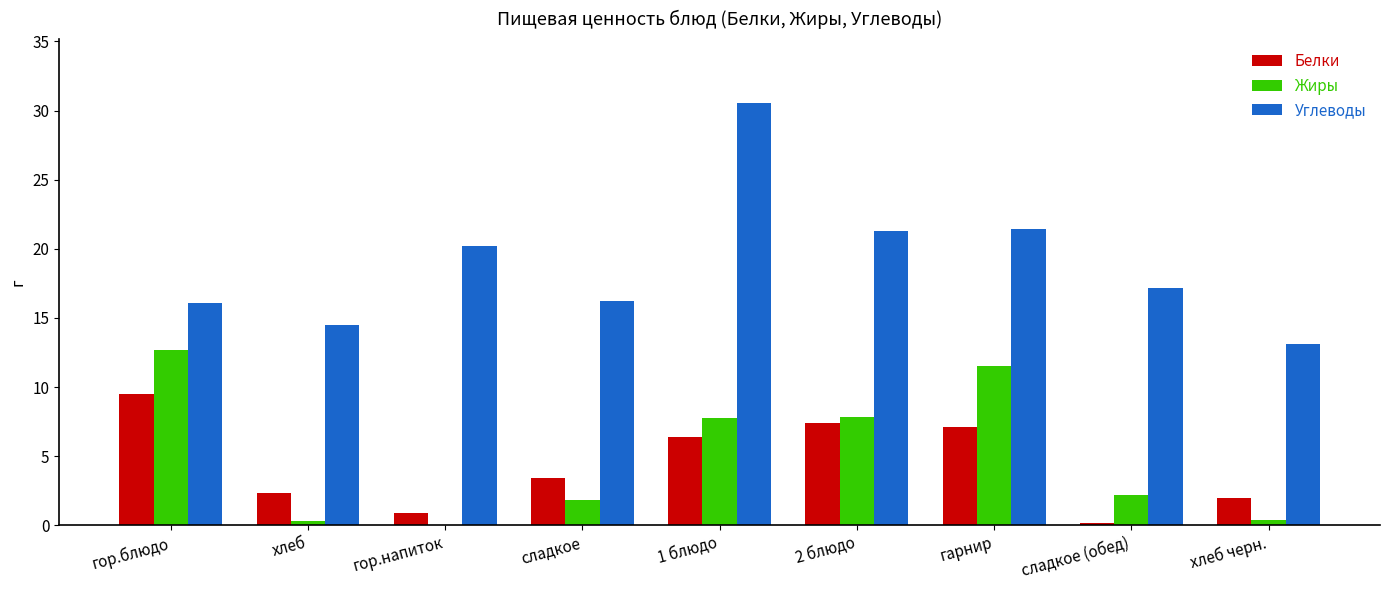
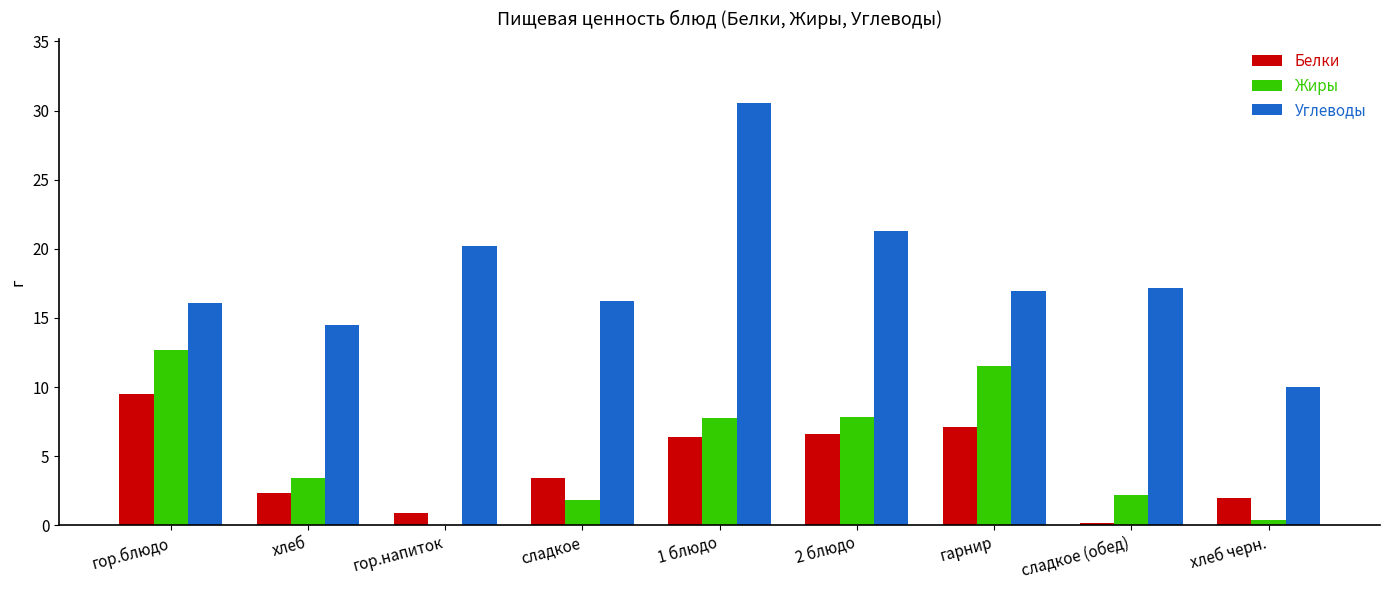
  {
    "Белки": {
      "гор.блюдо": 9.5,
      "хлеб": 2.4,
      "гор.напиток": 0.9,
      "сладкое": 3.4,
      "1 блюдо": 6.4,
-     "2 блюдо": 7.4,
+     "2 блюдо": 6.6,
      "гарнир": 7.1,
      "сладкое (обед)": 0.2,
      "хлеб черн.": 2.0
    },
    "Жиры": {
      "гор.блюдо": 12.7,
-     "хлеб": 0.3,
+     "хлеб": 3.4,
      "гор.напиток": 0.0,
      "сладкое": 1.8,
      "1 блюдо": 7.7,
      "2 блюдо": 7.8,
      "гарнир": 11.5,
      "сладкое (обед)": 2.2,
      "хлеб черн.": 0.4
    },
    "Углеводы": {
      "гор.блюдо": 16.1,
      "хлеб": 14.5,
      "гор.напиток": 20.2,
      "сладкое": 16.2,
      "1 блюдо": 30.6,
      "2 блюдо": 21.3,
-     "гарнир": 21.4,
+     "гарнир": 16.9,
      "сладкое (обед)": 17.2,
-     "хлеб черн.": 13.1
+     "хлеб черн.": 10.0
    }
  }
